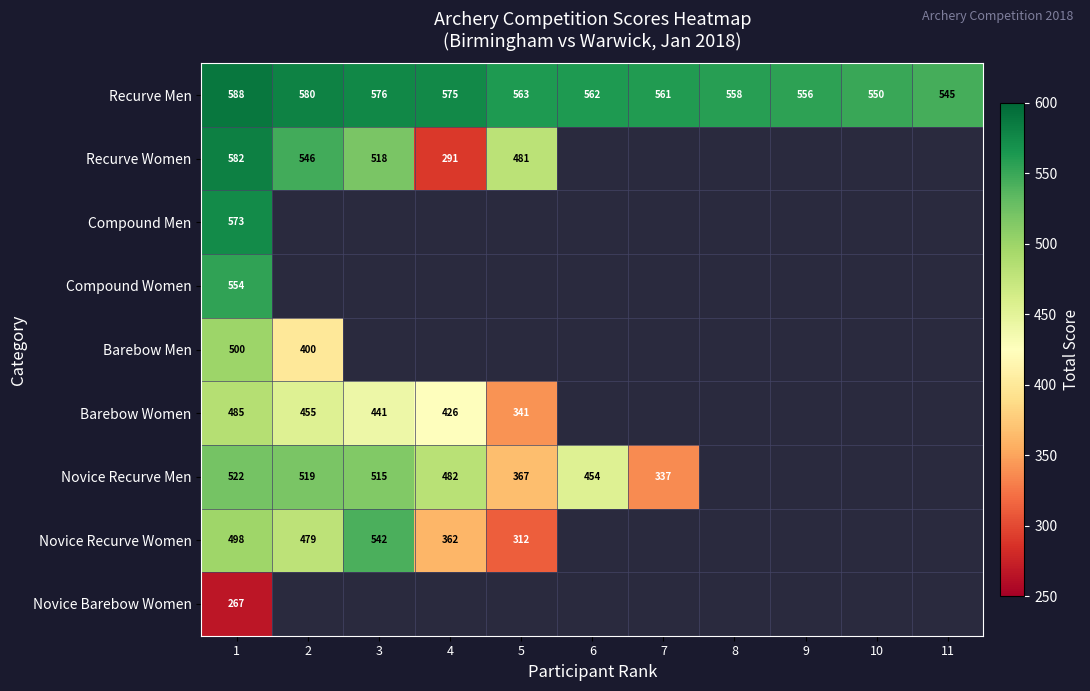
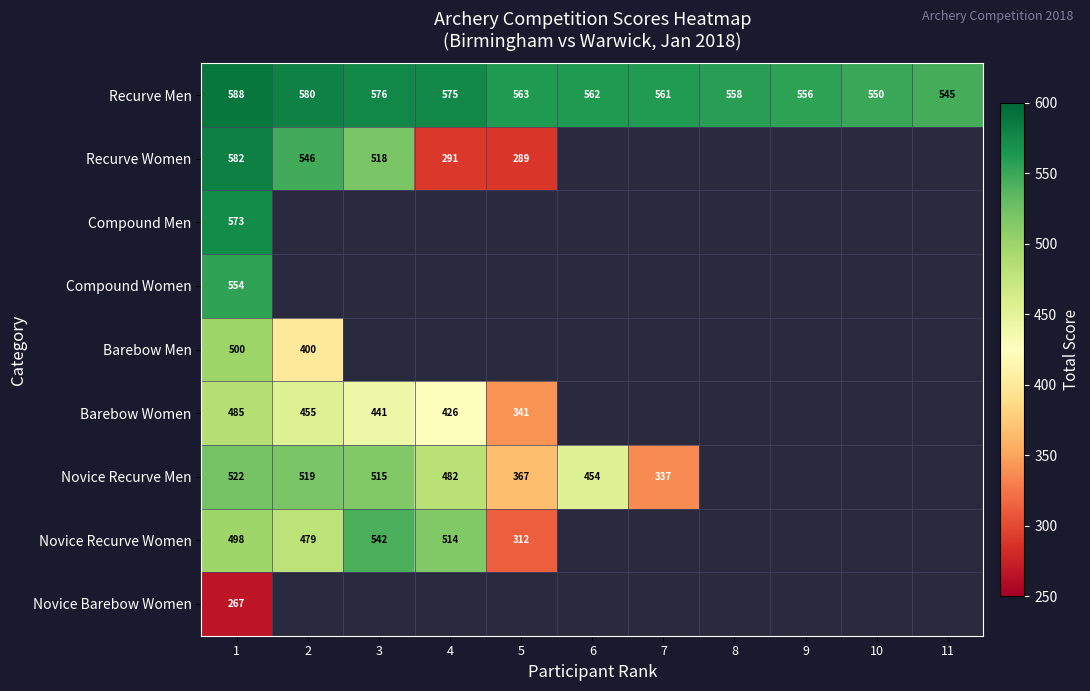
  {
    "Recurve Men": {
      "1": 588,
      "2": 580,
      "3": 576,
      "4": 575,
      "5": 563,
      "6": 562,
      "7": 561,
      "8": 558,
      "9": 556,
      "10": 550,
      "11": 545
    },
    "Recurve Women": {
      "1": 582,
      "2": 546,
      "3": 518,
      "4": 291,
-     "5": 481
+     "5": 289
    },
    "Compound Men": {
      "1": 573
    },
    "Compound Women": {
      "1": 554
    },
    "Barebow Men": {
      "1": 500,
      "2": 400
    },
    "Barebow Women": {
      "1": 485,
      "2": 455,
      "3": 441,
      "4": 426,
      "5": 341
    },
    "Novice Recurve Men": {
      "1": 522,
      "2": 519,
      "3": 515,
      "4": 482,
      "5": 367,
      "6": 454,
      "7": 337
    },
    "Novice Recurve Women": {
      "1": 498,
      "2": 479,
      "3": 542,
-     "4": 362,
+     "4": 514,
      "5": 312
    },
    "Novice Barebow Women": {
      "1": 267
    }
  }
